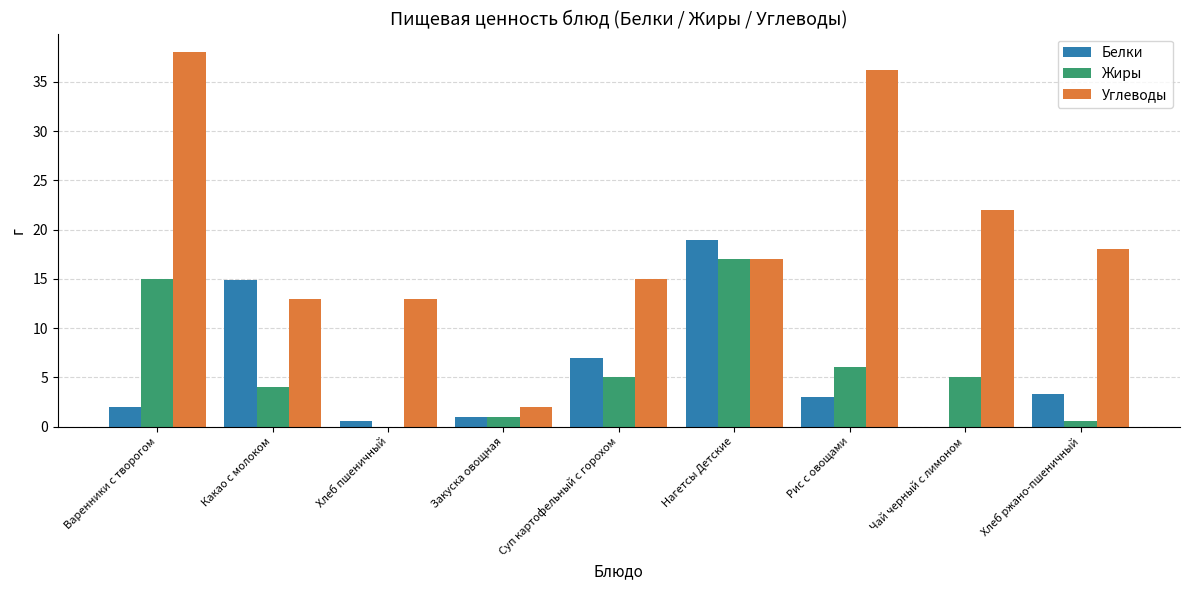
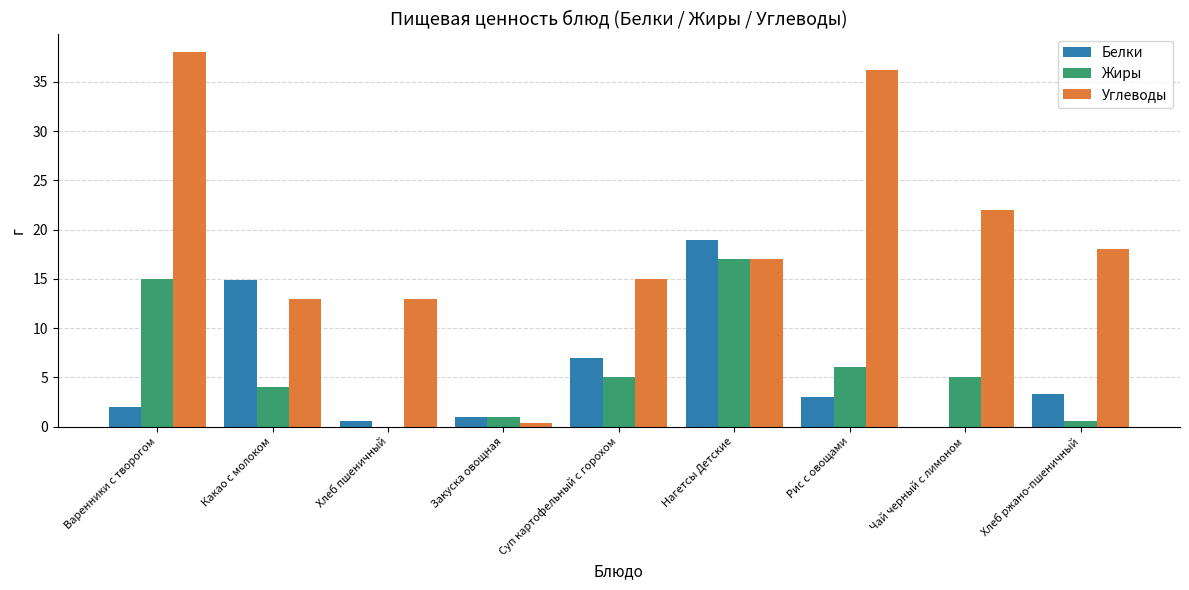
  {
    "Белки": {
      "Варенники с творогом": 2,
      "Какао с молоком": 15,
      "Хлеб пшеничный": 1,
      "Закуска овощная": 1,
      "Суп картофельный с горохом": 7,
      "Нагетсы Детские": 19,
      "Рис с овощами": 3,
      "Чай черный с лимоном": 0,
      "Хлеб ржано-пшеничный": 3
    },
    "Жиры": {
      "Варенники с творогом": 15,
      "Какао с молоком": 4,
      "Хлеб пшеничный": 0,
      "Закуска овощная": 1,
      "Суп картофельный с горохом": 5,
      "Нагетсы Детские": 17,
      "Рис с овощами": 6,
      "Чай черный с лимоном": 5,
      "Хлеб ржано-пшеничный": 1
    },
    "Углеводы": {
      "Варенники с творогом": 38,
      "Какао с молоком": 13,
      "Хлеб пшеничный": 13,
-     "Закуска овощная": 2,
+     "Закуска овощная": 0,
      "Суп картофельный с горохом": 15,
      "Нагетсы Детские": 17,
      "Рис с овощами": 36,
      "Чай черный с лимоном": 22,
      "Хлеб ржано-пшеничный": 18
    }
  }
